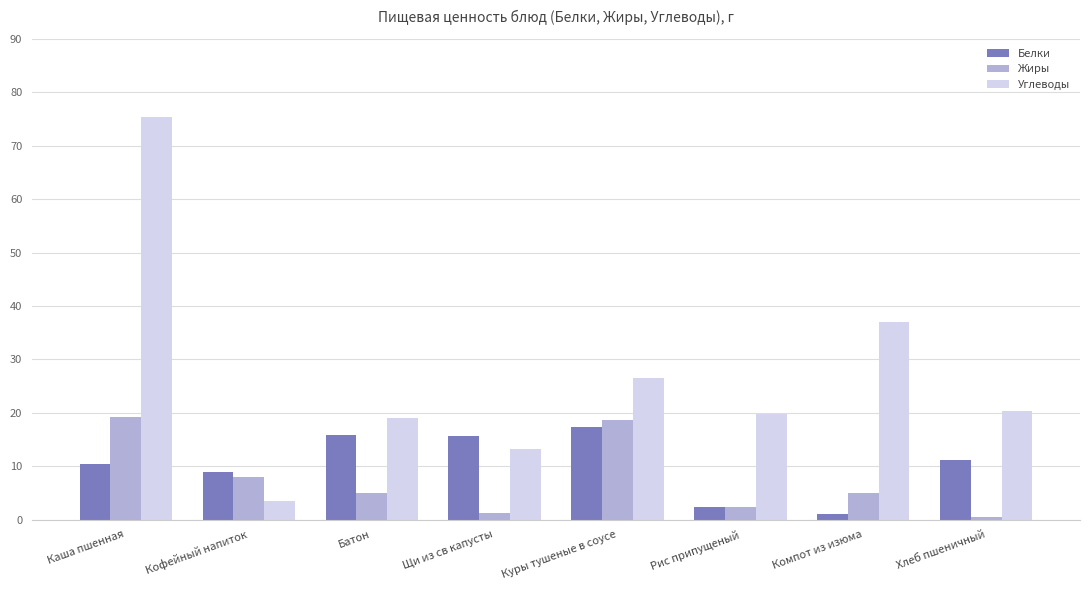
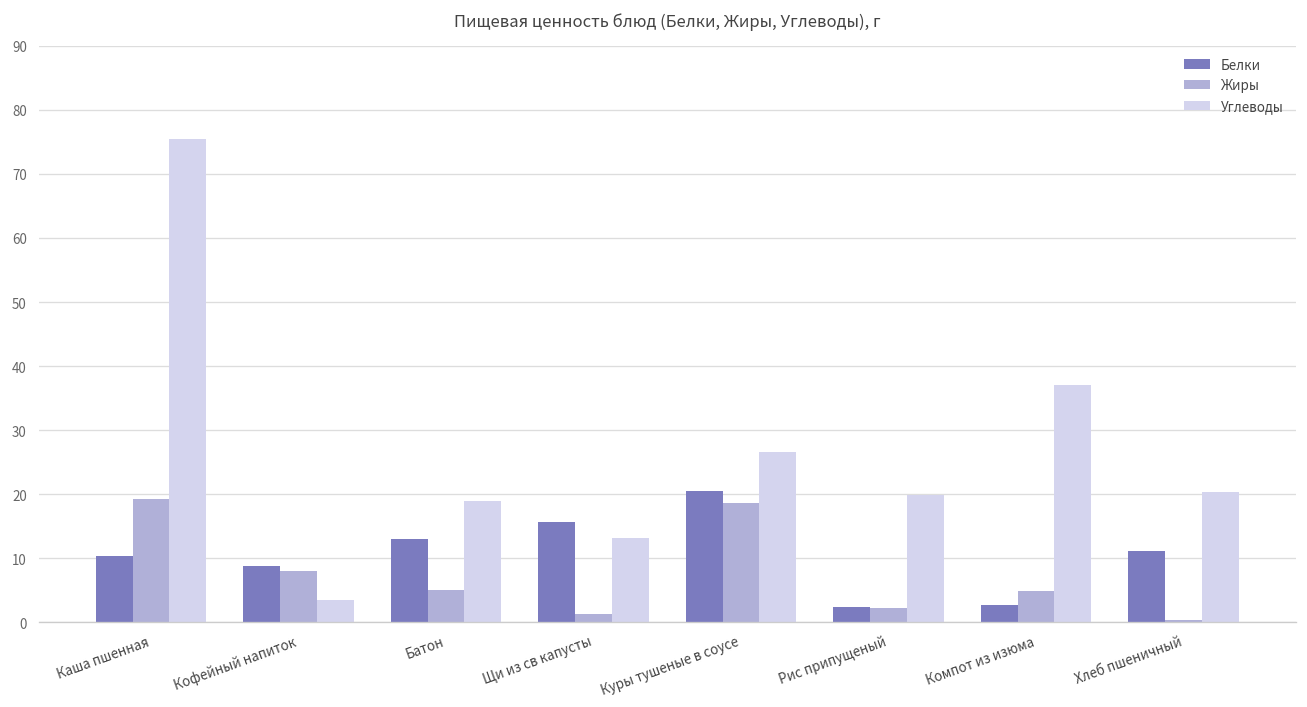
  {
    "Белки": {
      "Каша пшенная": 10,
      "Кофейный напиток": 9,
-     "Батон": 16,
+     "Батон": 13,
      "Щи из св капусты": 16,
-     "Куры тушеные в соусе": 17,
+     "Куры тушеные в соусе": 21,
      "Рис припущеный": 2,
-     "Компот из изюма": 1,
+     "Компот из изюма": 3,
      "Хлеб пшеничный": 11
    }
  }
